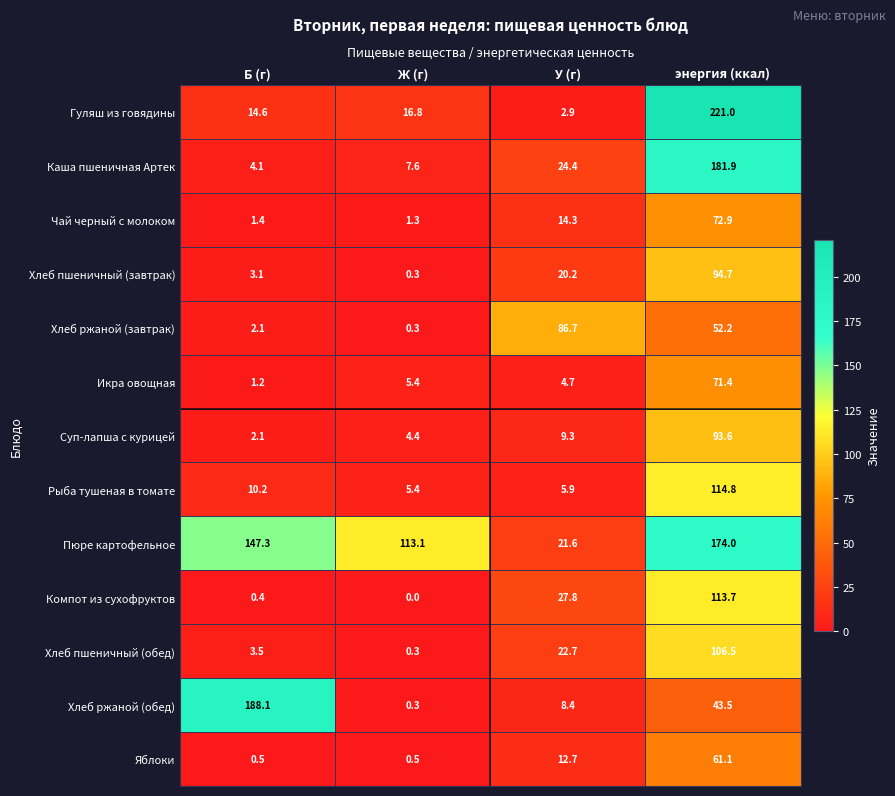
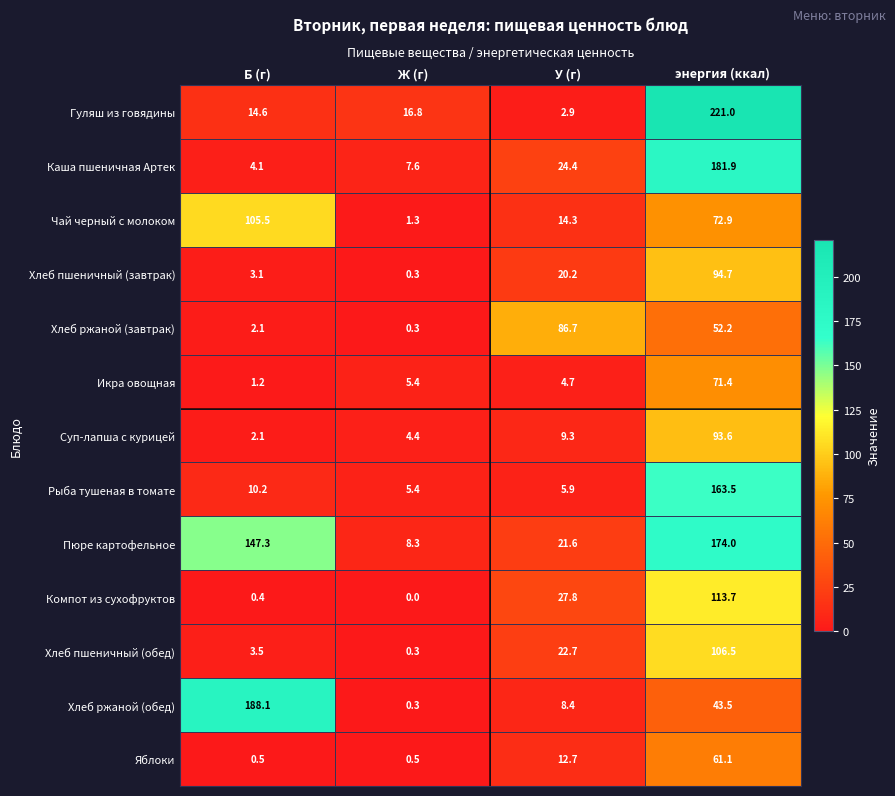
  {
    "Гуляш из говядины": {
      "Б (г)": 14.6,
      "Ж (г)": 16.8,
      "У (г)": 2.9,
      "энергия (ккал)": 221.0
    },
    "Каша пшеничная Артек": {
      "Б (г)": 4.1,
      "Ж (г)": 7.6,
      "У (г)": 24.4,
      "энергия (ккал)": 181.9
    },
    "Чай черный с молоком": {
-     "Б (г)": 1.4,
+     "Б (г)": 105.5,
      "Ж (г)": 1.3,
      "У (г)": 14.3,
      "энергия (ккал)": 72.9
    },
    "Хлеб пшеничный (завтрак)": {
      "Б (г)": 3.1,
      "Ж (г)": 0.3,
      "У (г)": 20.2,
      "энергия (ккал)": 94.7
    },
    "Хлеб ржаной (завтрак)": {
      "Б (г)": 2.1,
      "Ж (г)": 0.3,
      "У (г)": 86.7,
      "энергия (ккал)": 52.2
    },
    "Икра овощная": {
      "Б (г)": 1.2,
      "Ж (г)": 5.4,
      "У (г)": 4.7,
      "энергия (ккал)": 71.4
    },
    "Суп-лапша с курицей": {
      "Б (г)": 2.1,
      "Ж (г)": 4.4,
      "У (г)": 9.3,
      "энергия (ккал)": 93.6
    },
    "Рыба тушеная в томате": {
      "Б (г)": 10.2,
      "Ж (г)": 5.4,
      "У (г)": 5.9,
-     "энергия (ккал)": 114.8
+     "энергия (ккал)": 163.5
    },
    "Пюре картофельное": {
      "Б (г)": 147.3,
-     "Ж (г)": 113.1,
+     "Ж (г)": 8.3,
      "У (г)": 21.6,
      "энергия (ккал)": 174.0
    },
    "Компот из сухофруктов": {
      "Б (г)": 0.4,
      "Ж (г)": 0.0,
      "У (г)": 27.8,
      "энергия (ккал)": 113.7
    },
    "Хлеб пшеничный (обед)": {
      "Б (г)": 3.5,
      "Ж (г)": 0.3,
      "У (г)": 22.7,
      "энергия (ккал)": 106.5
    },
    "Хлеб ржаной (обед)": {
      "Б (г)": 188.1,
      "Ж (г)": 0.3,
      "У (г)": 8.4,
      "энергия (ккал)": 43.5
    },
    "Яблоки": {
      "Б (г)": 0.5,
      "Ж (г)": 0.5,
      "У (г)": 12.7,
      "энергия (ккал)": 61.1
    }
  }
